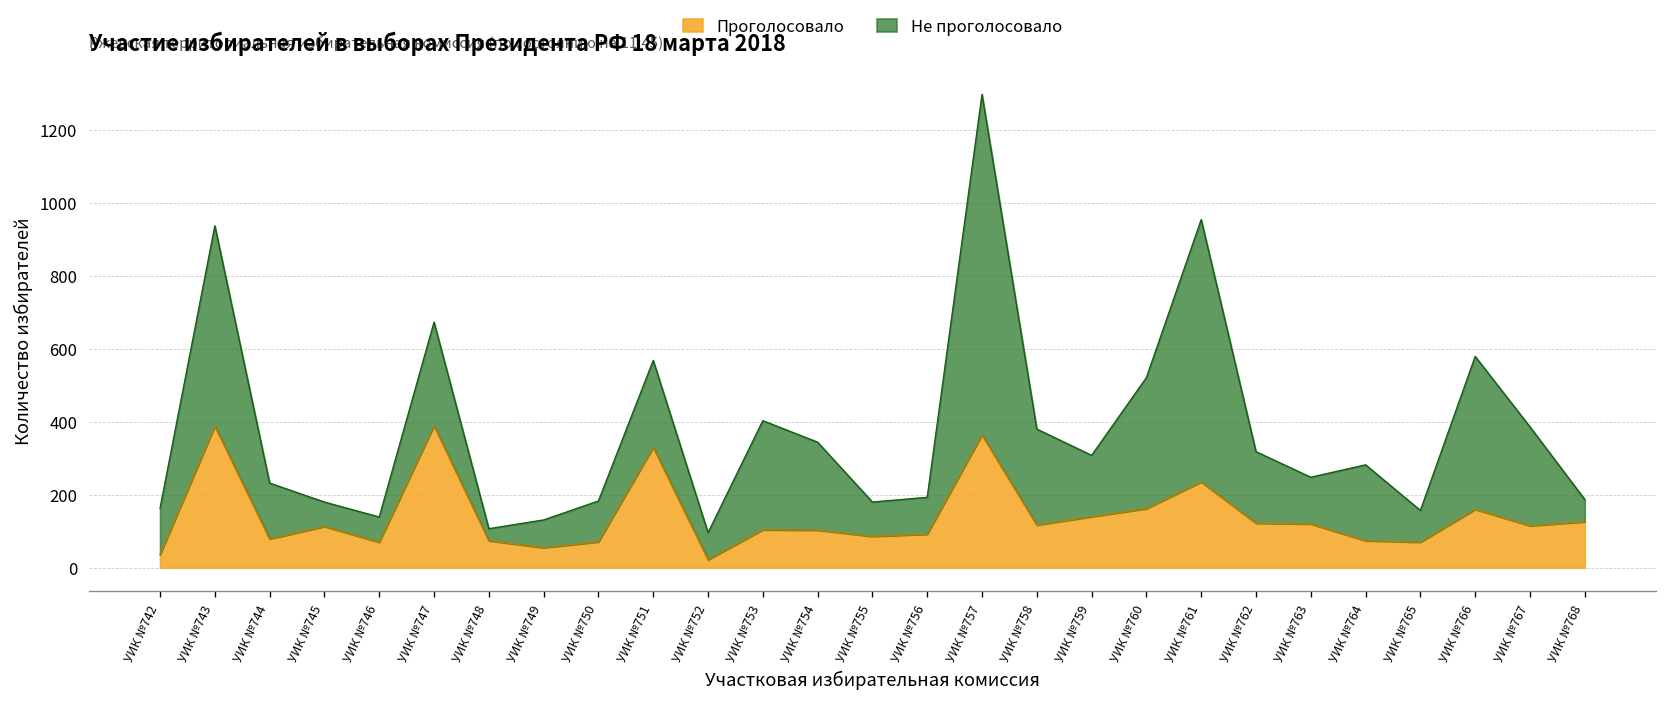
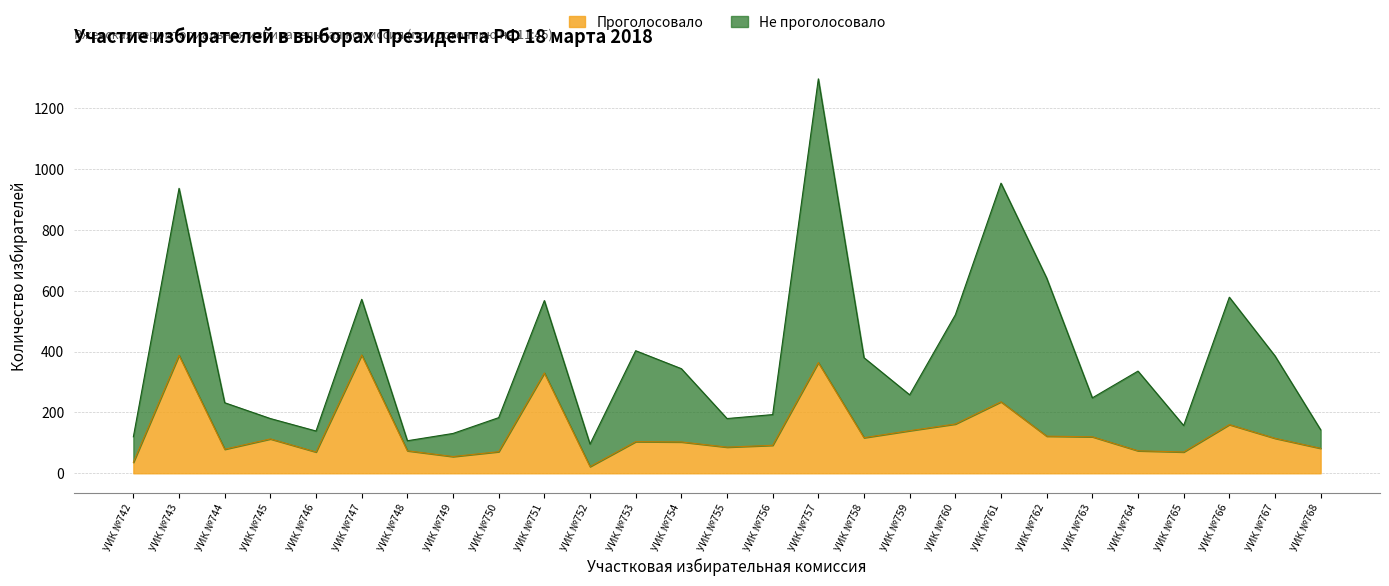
  {
    "Проголосовало": {
      "УИК №742": 40,
      "УИК №743": 390,
      "УИК №744": 80,
      "УИК №745": 110,
      "УИК №746": 70,
      "УИК №747": 390,
      "УИК №748": 70,
      "УИК №749": 60,
      "УИК №750": 70,
      "УИК №751": 330,
      "УИК №752": 20,
      "УИК №753": 100,
      "УИК №754": 100,
      "УИК №755": 90,
      "УИК №756": 90,
      "УИК №757": 360,
      "УИК №758": 120,
      "УИК №759": 140,
      "УИК №760": 160,
      "УИК №761": 240,
      "УИК №762": 120,
      "УИК №763": 120,
      "УИК №764": 70,
      "УИК №765": 70,
      "УИК №766": 160,
      "УИК №767": 120,
-     "УИК №768": 130
+     "УИК №768": 80
    },
    "Не проголосовало": {
-     "УИК №742": 130,
+     "УИК №742": 80,
      "УИК №743": 550,
      "УИК №744": 150,
      "УИК №745": 70,
      "УИК №746": 70,
-     "УИК №747": 280,
+     "УИК №747": 180,
      "УИК №748": 30,
      "УИК №749": 80,
      "УИК №750": 110,
      "УИК №751": 240,
      "УИК №752": 70,
      "УИК №753": 300,
      "УИК №754": 240,
      "УИК №755": 90,
      "УИК №756": 100,
      "УИК №757": 930,
      "УИК №758": 260,
-     "УИК №759": 170,
+     "УИК №759": 120,
      "УИК №760": 360,
      "УИК №761": 720,
-     "УИК №762": 200,
+     "УИК №762": 520,
      "УИК №763": 130,
-     "УИК №764": 210,
+     "УИК №764": 260,
      "УИК №765": 90,
      "УИК №766": 420,
      "УИК №767": 270,
      "УИК №768": 60
    }
  }
